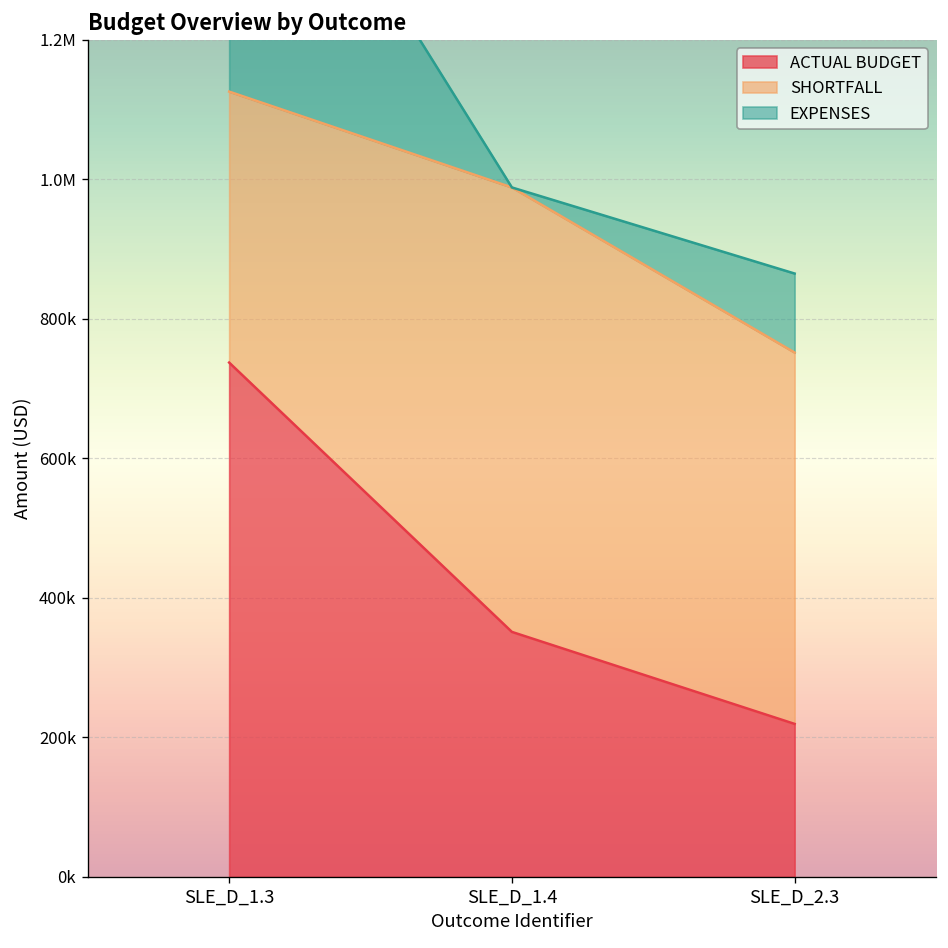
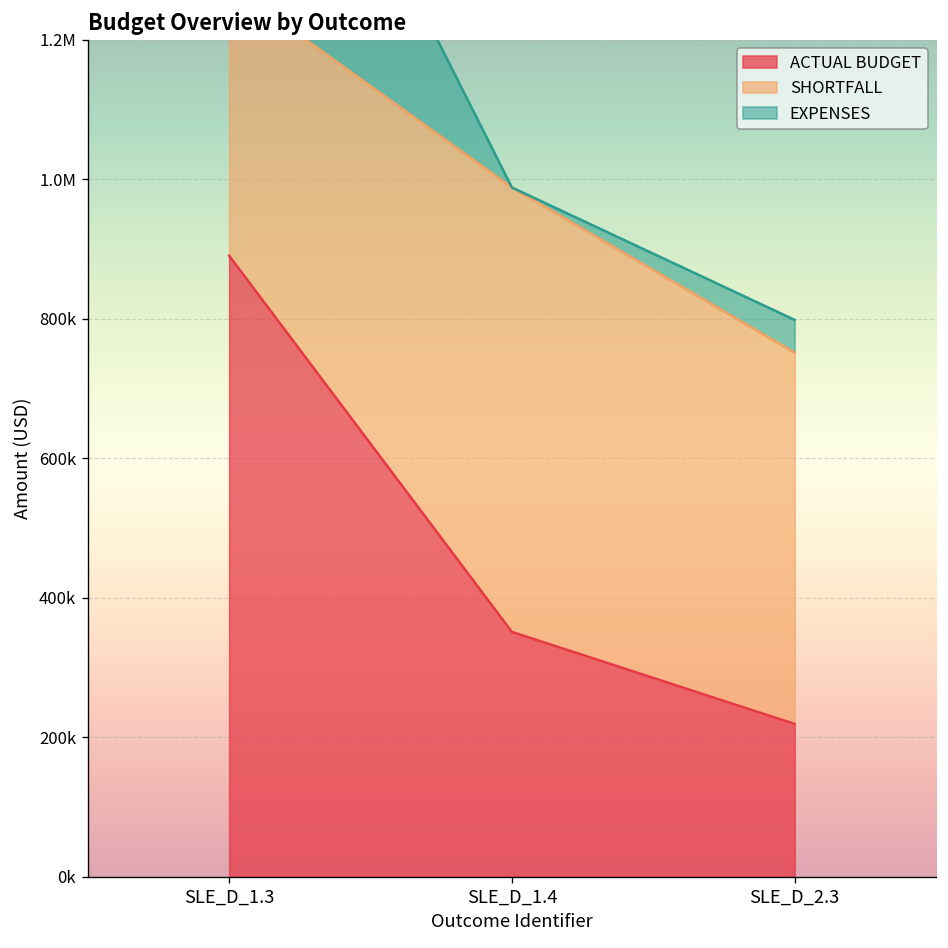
  {
    "ACTUAL BUDGET": {
-     "SLE_D_1.3": 740000,
+     "SLE_D_1.3": 890000,
      "SLE_D_1.4": 350000,
      "SLE_D_2.3": 220000
    },
    "SHORTFALL": {
      "SLE_D_2.3": 530000
    },
    "EXPENSES": {
-     "SLE_D_2.3": 110000
+     "SLE_D_2.3": 50000
    }
  }
